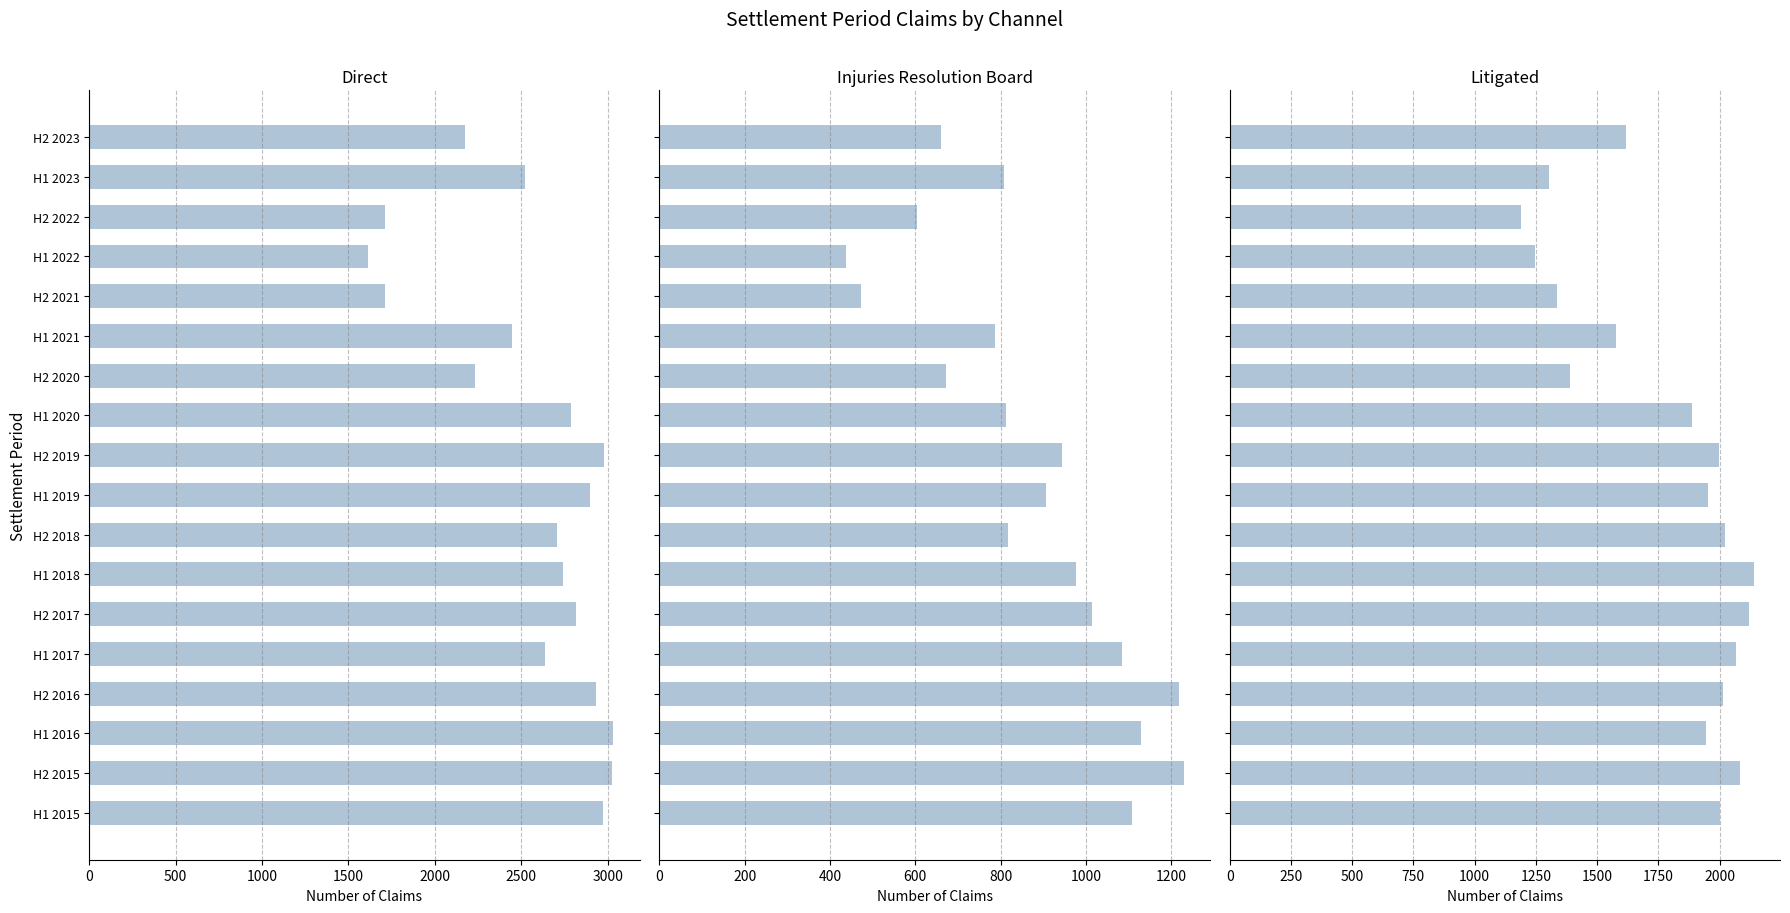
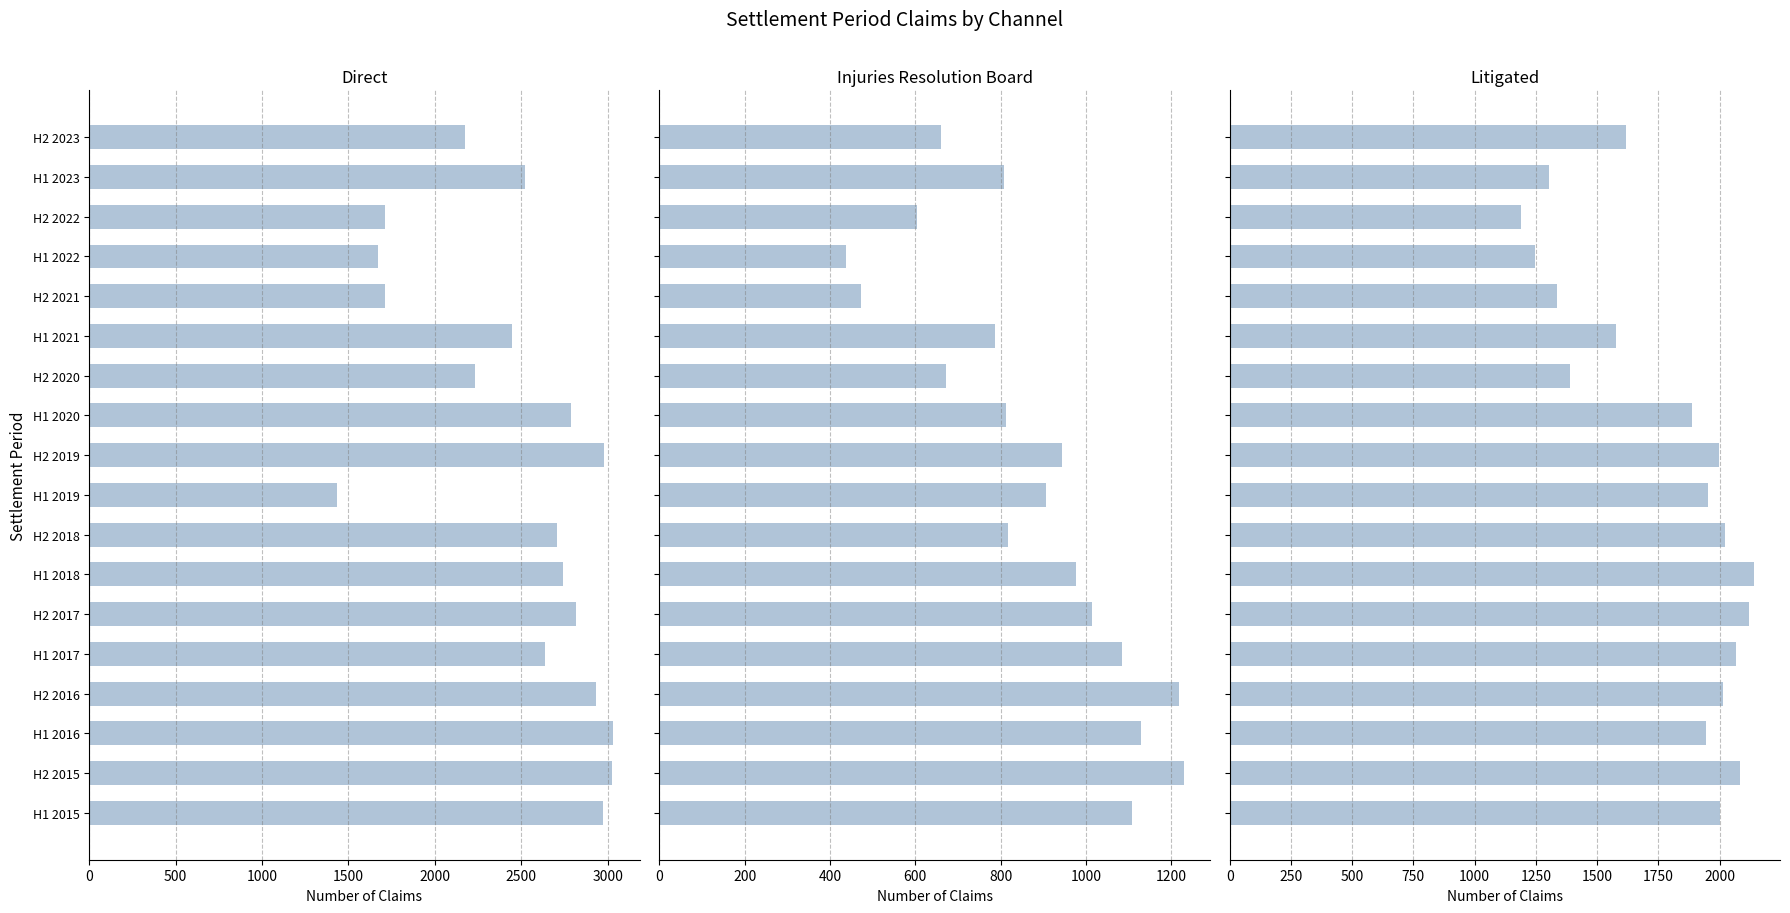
  {
    "Direct": {
      "H2 2023": 2180,
      "H1 2023": 2520,
      "H2 2022": 1710,
-     "H1 2022": 1610,
+     "H1 2022": 1670,
      "H2 2021": 1710,
      "H1 2021": 2450,
      "H2 2020": 2230,
      "H1 2020": 2790,
      "H2 2019": 2980,
-     "H1 2019": 2900,
+     "H1 2019": 1430,
      "H2 2018": 2710,
      "H1 2018": 2740,
      "H2 2017": 2820,
      "H1 2017": 2640,
      "H2 2016": 2930,
      "H1 2016": 3030,
      "H2 2015": 3020,
      "H1 2015": 2970
    }
  }
